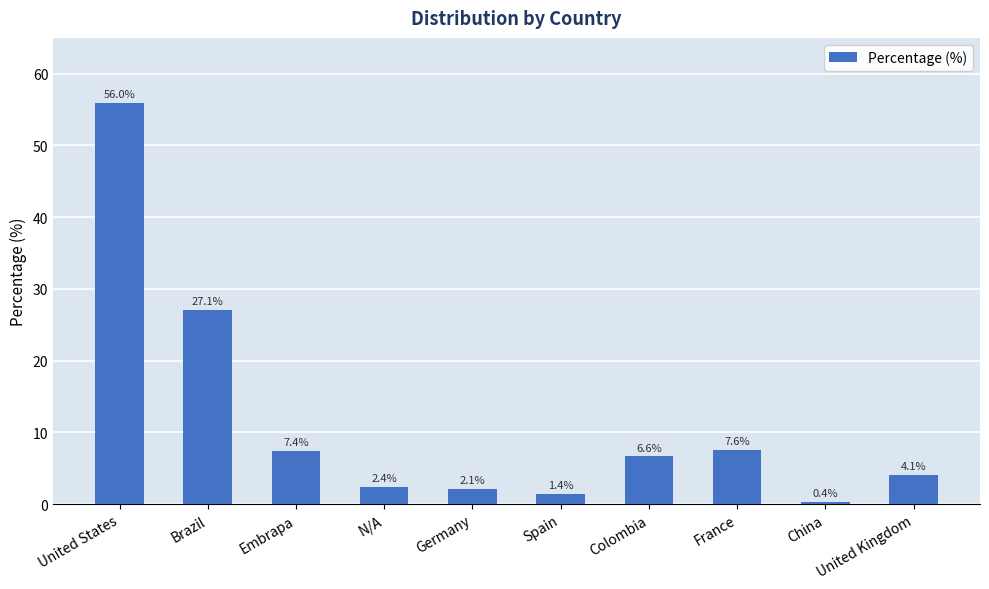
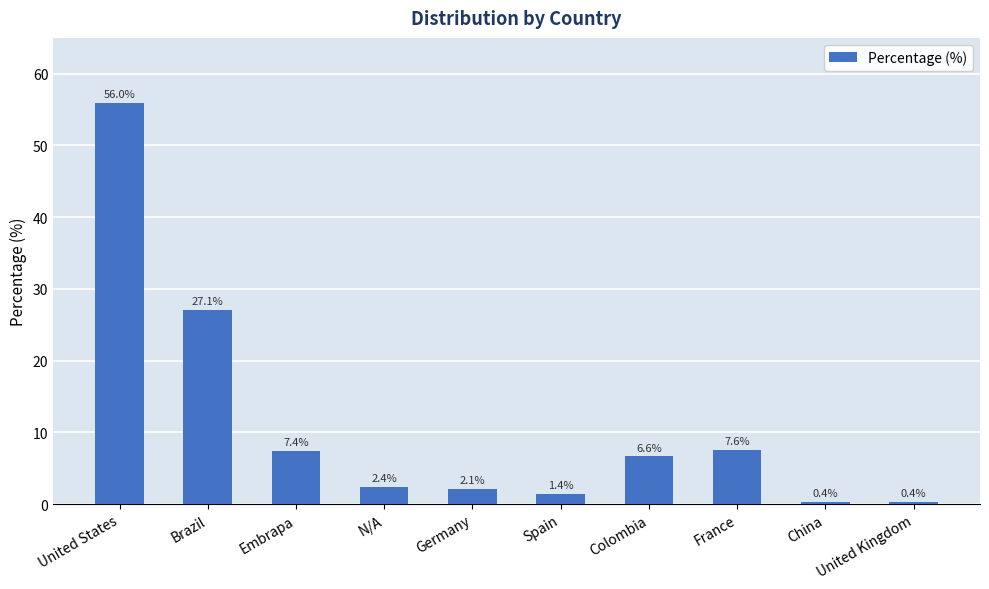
  {
    "United States": "56.0%",
    "Brazil": "27.1%",
    "Embrapa": "7.4%",
    "N/A": "2.4%",
    "Germany": "2.1%",
    "Spain": "1.4%",
    "Colombia": "6.6%",
    "France": "7.6%",
    "China": "0.4%",
-   "United Kingdom": "4.1%"
+   "United Kingdom": "0.4%"
  }
